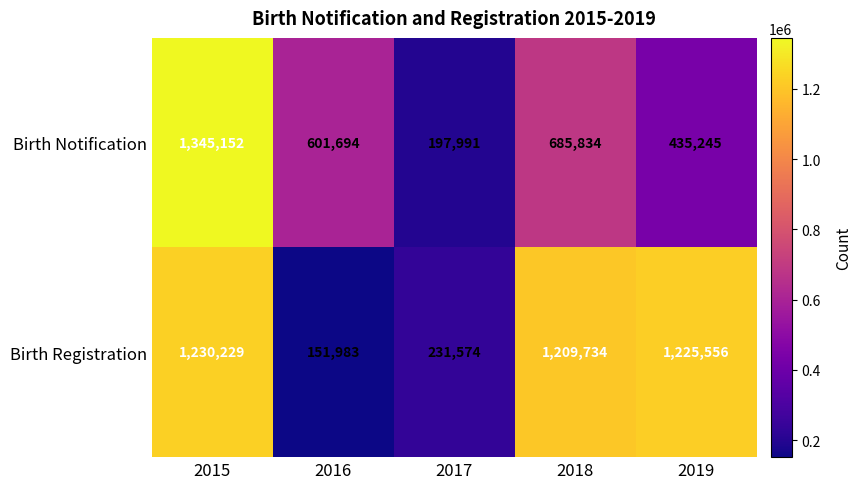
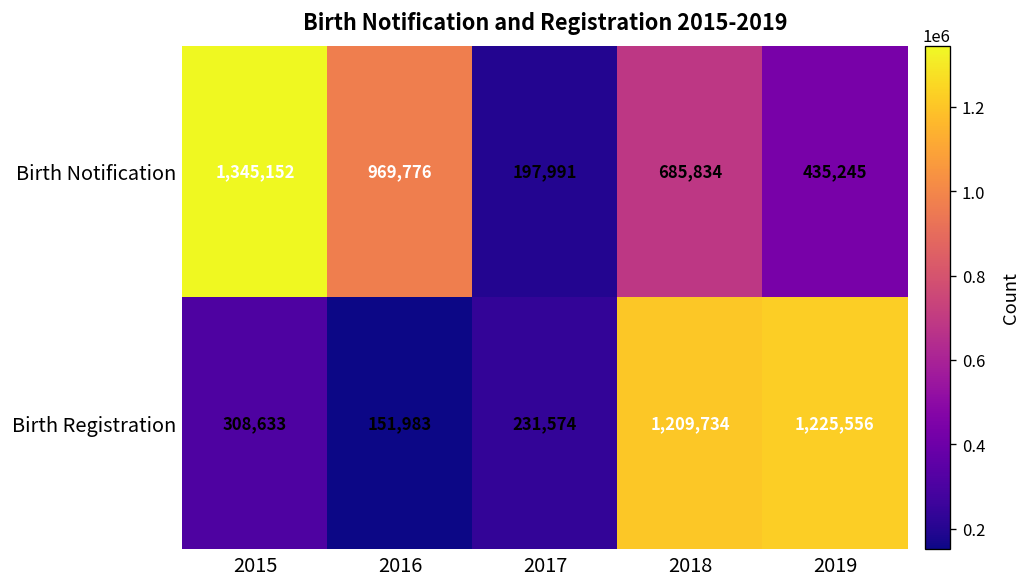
  {
    "Birth Notification": {
      "2015": "1,345,152",
-     "2016": "601,694",
+     "2016": "969,776",
      "2017": "197,991",
      "2018": "685,834",
      "2019": "435,245"
    },
    "Birth Registration": {
-     "2015": "1,230,229",
+     "2015": "308,633",
      "2016": "151,983",
      "2017": "231,574",
      "2018": "1,209,734",
      "2019": "1,225,556"
    }
  }
